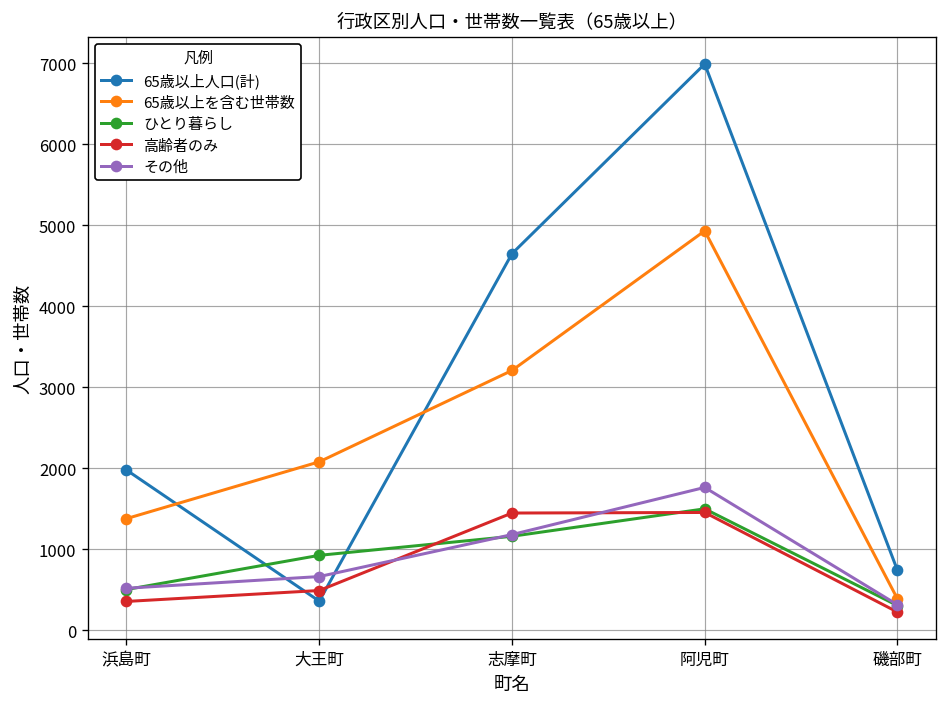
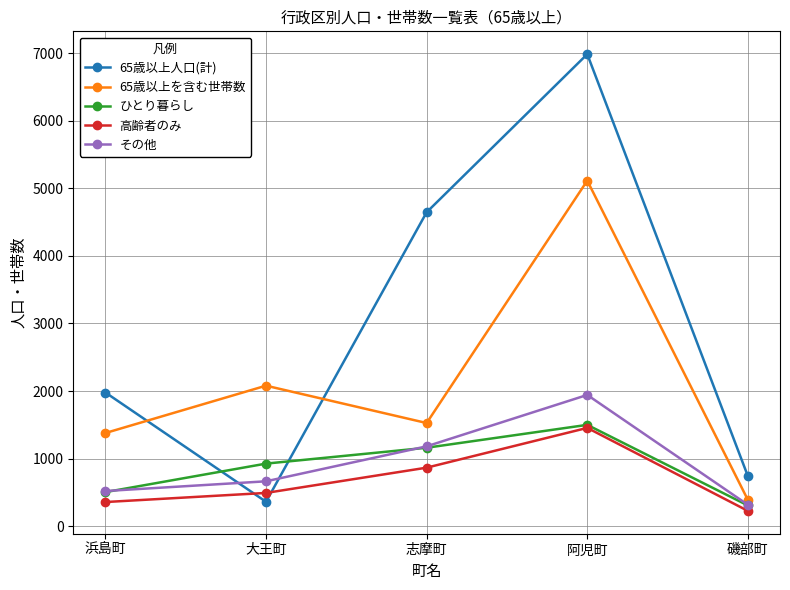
  {
    "65歳以上人口(計)": {
      "浜島町": 2000,
      "大王町": 400,
      "志摩町": 4600,
      "阿児町": 7000,
      "磯部町": 700
    },
    "65歳以上を含む世帯数": {
      "浜島町": 1400,
      "大王町": 2100,
-     "志摩町": 3200,
-     "阿児町": 4900,
+     "志摩町": 1500,
+     "阿児町": 5100,
      "磯部町": 400
    },
    "ひとり暮らし": {
      "大王町": 900,
      "阿児町": 1500
    },
    "高齢者のみ": {
      "浜島町": 400,
      "大王町": 500,
-     "志摩町": 1400,
+     "志摩町": 900,
      "阿児町": 1500,
      "磯部町": 200
    },
    "その他": {
      "大王町": 700,
-     "阿児町": 1800
+     "阿児町": 1900
    }
  }
